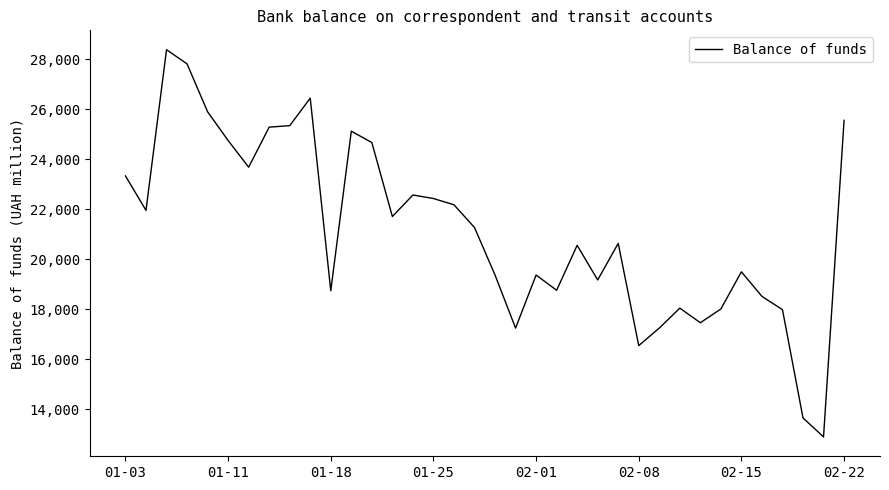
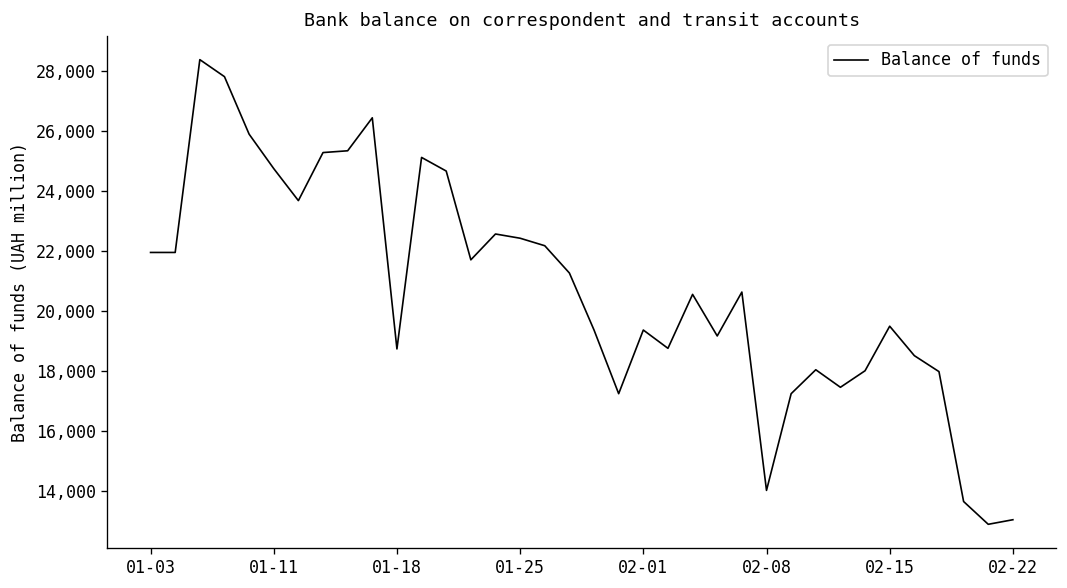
  {
-   "01-03": "23,300",
+   "01-03": "22,000",
    "01-11": "24,700",
    "01-18": "18,700",
    "01-25": "22,400",
    "02-01": "19,400",
-   "02-08": "16,600",
+   "02-08": "14,000",
    "02-15": "19,500",
-   "02-22": "25,600"
+   "02-22": "13,100"
  }
